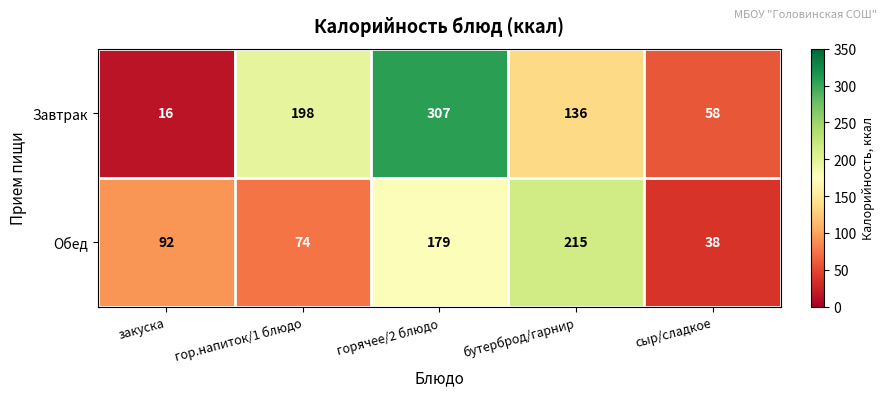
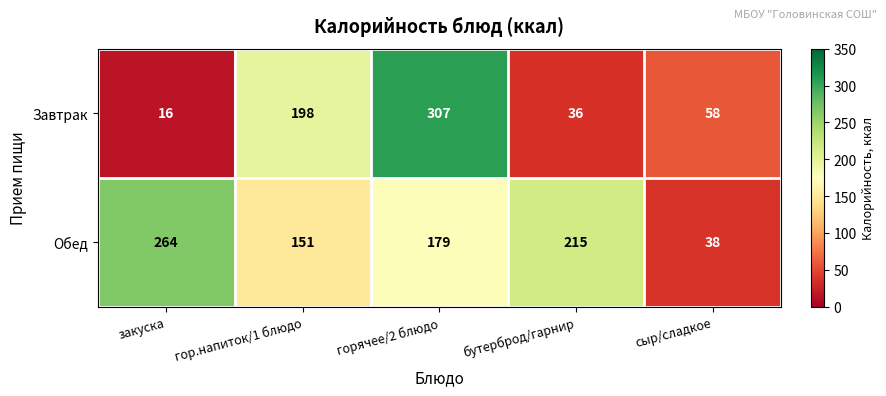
  {
    "Завтрак": {
      "закуска": 16,
      "гор.напиток/1 блюдо": 198,
      "горячее/2 блюдо": 307,
-     "бутерброд/гарнир": 136,
+     "бутерброд/гарнир": 36,
      "сыр/сладкое": 58
    },
    "Обед": {
-     "закуска": 92,
-     "гор.напиток/1 блюдо": 74,
+     "закуска": 264,
+     "гор.напиток/1 блюдо": 151,
      "горячее/2 блюдо": 179,
      "бутерброд/гарнир": 215,
      "сыр/сладкое": 38
    }
  }
